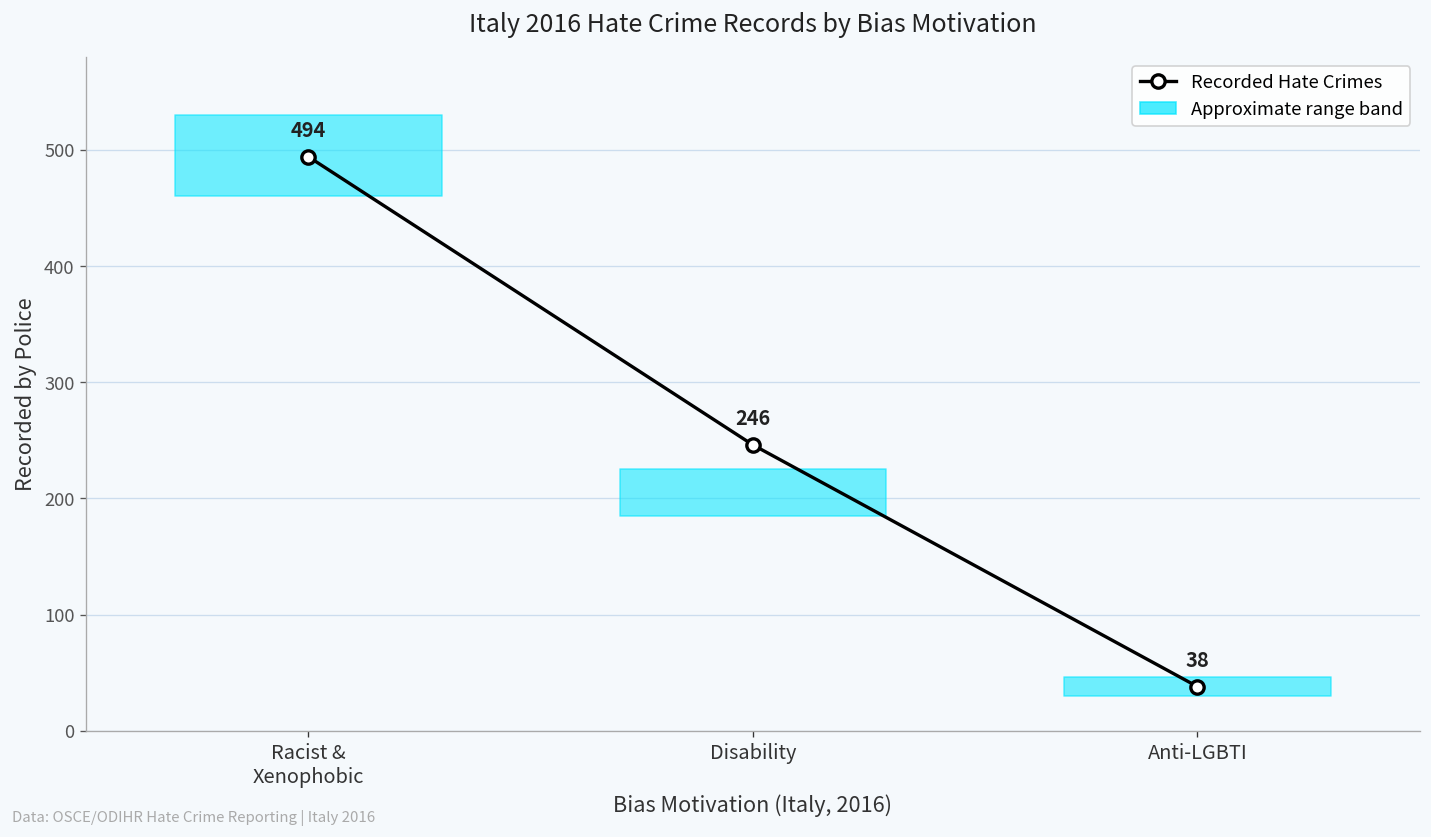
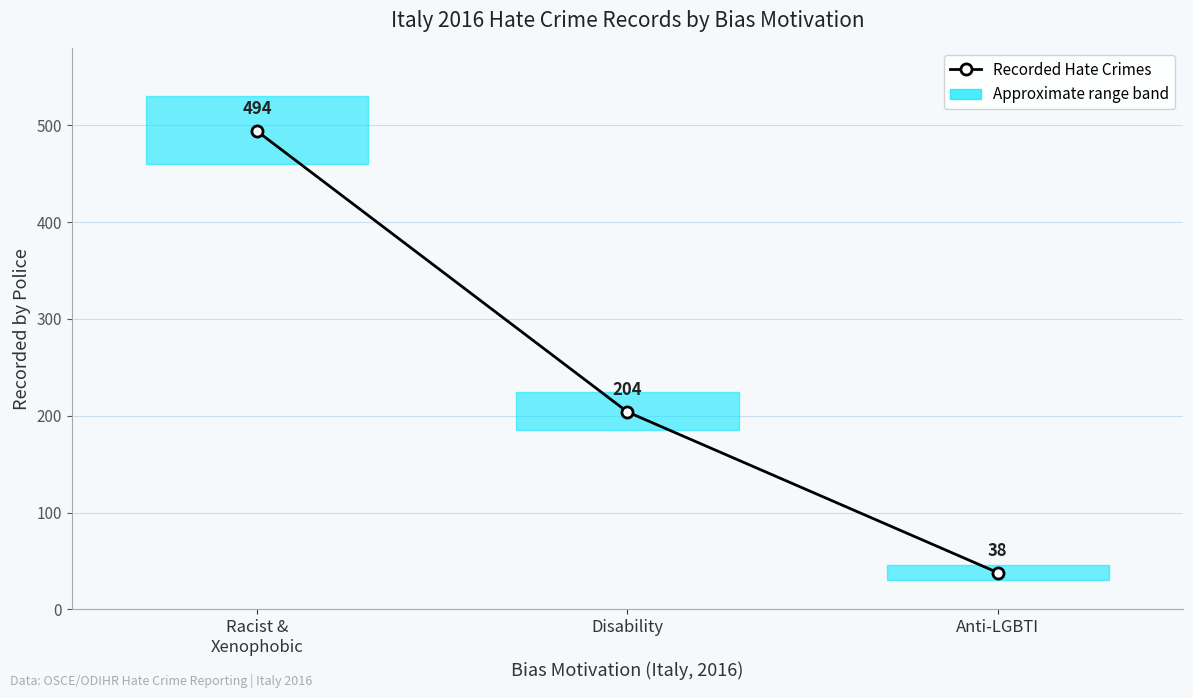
  {
    "Racist & Xenophobic": 494,
-   "Disability": 246,
+   "Disability": 204,
    "Anti-LGBTI": 38
  }
